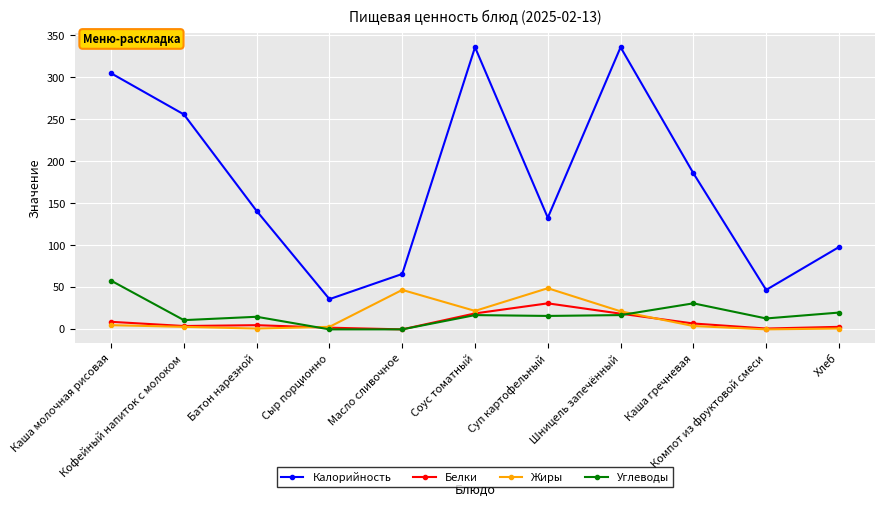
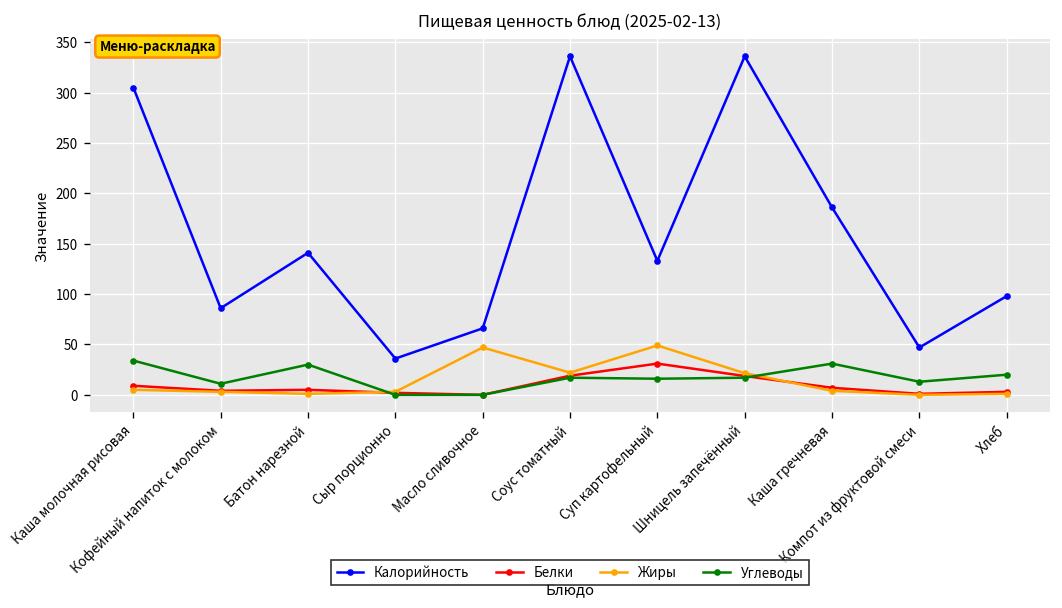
  {
    "Калорийность": {
      "Каша молочная рисовая": 310,
-     "Кофейный напиток с молоком": 260,
+     "Кофейный напиток с молоком": 90,
      "Батон нарезной": 140,
      "Сыр порционно": 40,
      "Масло сливочное": 70,
      "Соус томатный": 340,
      "Суп картофельный": 130,
      "Шницель запечённый": 340,
      "Каша гречневая": 190,
      "Компот из фруктовой смеси": 50,
      "Хлеб": 100
    },
    "Белки": {
      "Каша молочная рисовая": 10,
      "Батон нарезной": 10,
      "Суп картофельный": 30
    },
    "Жиры": {
      "Каша молочная рисовая": 10,
      "Батон нарезной": 0,
      "Масло сливочное": 50,
      "Суп картофельный": 50
    },
    "Углеводы": {
-     "Каша молочная рисовая": 60,
+     "Каша молочная рисовая": 30,
      "Кофейный напиток с молоком": 10,
-     "Батон нарезной": 20,
+     "Батон нарезной": 30,
      "Суп картофельный": 20,
      "Каша гречневая": 30,
      "Компот из фруктовой смеси": 10,
      "Хлеб": 20
    }
  }
